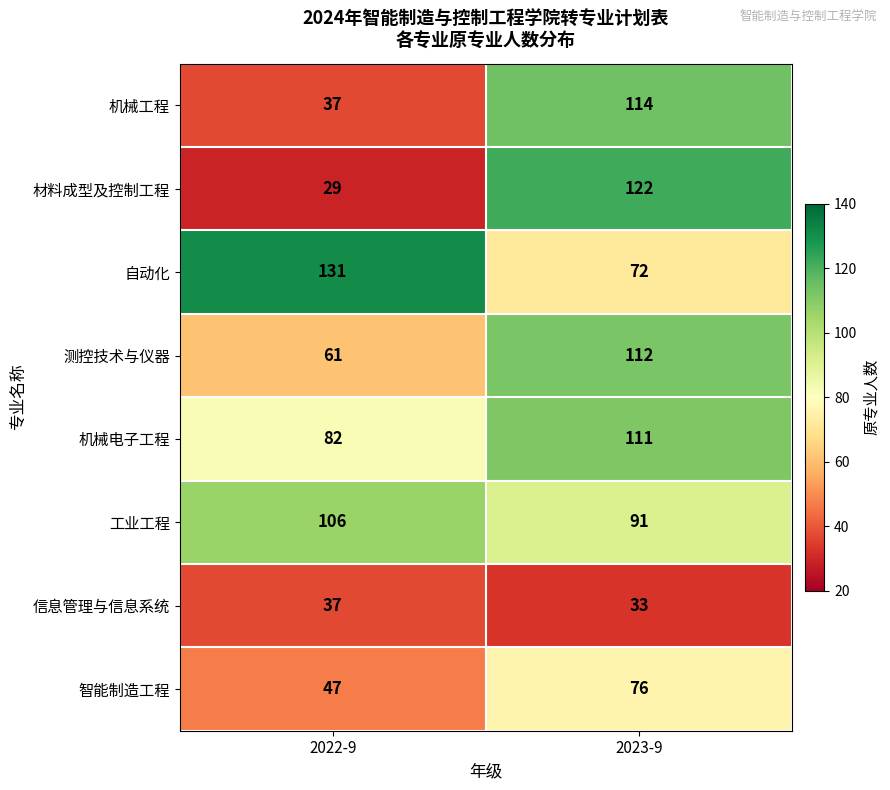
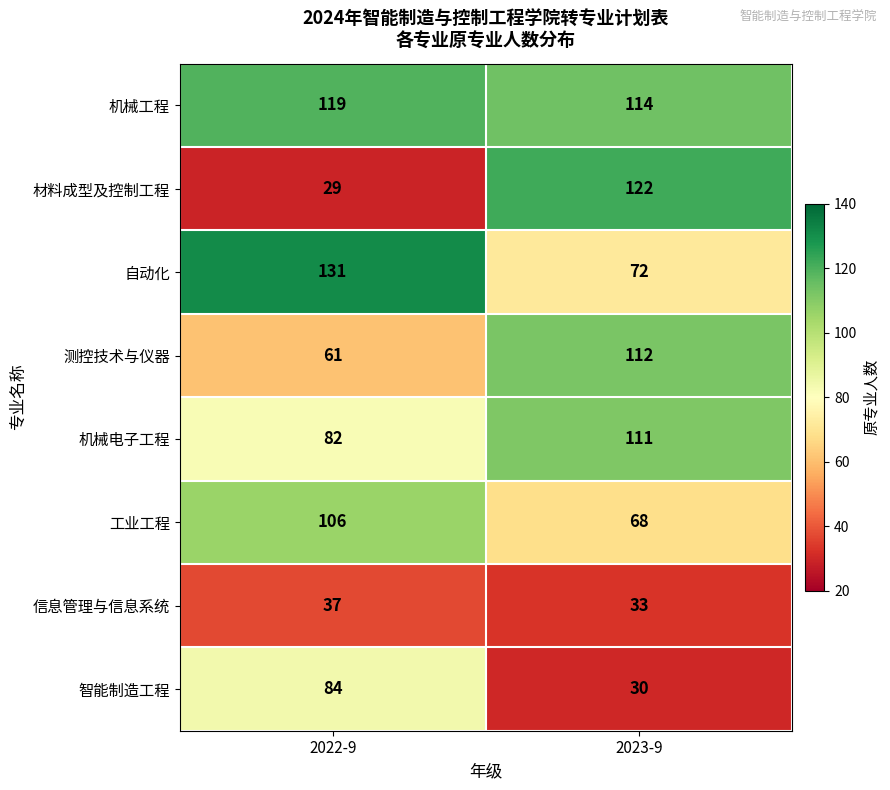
  {
    "机械工程": {
-     "2022-9": 37,
+     "2022-9": 119,
      "2023-9": 114
    },
    "材料成型及控制工程": {
      "2022-9": 29,
      "2023-9": 122
    },
    "自动化": {
      "2022-9": 131,
      "2023-9": 72
    },
    "测控技术与仪器": {
      "2022-9": 61,
      "2023-9": 112
    },
    "机械电子工程": {
      "2022-9": 82,
      "2023-9": 111
    },
    "工业工程": {
      "2022-9": 106,
-     "2023-9": 91
+     "2023-9": 68
    },
    "信息管理与信息系统": {
      "2022-9": 37,
      "2023-9": 33
    },
    "智能制造工程": {
-     "2022-9": 47,
-     "2023-9": 76
+     "2022-9": 84,
+     "2023-9": 30
    }
  }
